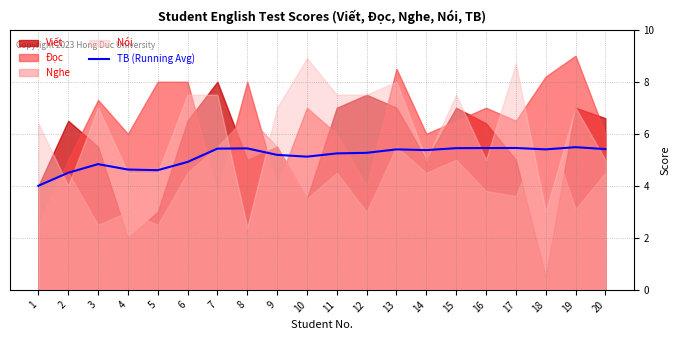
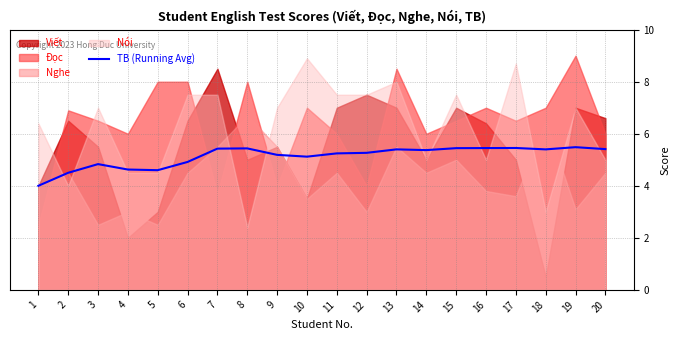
  {
    "Viết": {
      "2": 6.5,
      "3": 5.5,
      "4": 2.0,
      "5": 3.0,
      "6": 6.5,
-     "7": 8.0,
+     "7": 8.5,
      "8": 5.0,
      "11": 7.0,
      "13": 7.0,
      "15": 7.0,
      "16": 6.4,
      "17": 5.0,
      "18": 0.5,
      "20": 6.6
    },
    "TB (Running Avg)": {
      "3": 4.8,
      "4": 4.6,
      "5": 4.6,
      "6": 4.9,
      "8": 5.4,
      "9": 5.2,
      "10": 5.1,
      "11": 5.2,
      "12": 5.3,
      "13": 5.4,
      "14": 5.4,
      "15": 5.4,
      "16": 5.5,
      "17": 5.5,
      "18": 5.4,
      "19": 5.5,
      "20": 5.4
    },
    "Đọc": {
      "1": 2.5,
-     "2": 5.0,
-     "3": 7.3,
+     "2": 6.9,
+     "3": 6.5,
      "4": 6.0,
      "5": 8.0,
      "6": 8.0,
      "7": 3.7,
      "8": 8.0,
      "9": 4.0,
      "10": 7.0,
      "11": 6.0,
      "12": 4.0,
      "13": 8.5,
      "14": 6.0,
      "15": 6.5,
      "16": 7.0,
      "17": 6.5,
-     "18": 8.2,
+     "18": 7.0,
      "19": 9.0,
      "20": 6.0
    },
    "Nghe": {
      "3": 2.5,
      "4": 3.0,
      "5": 2.5,
      "6": 4.5,
      "8": 6.7,
      "11": 4.5,
      "12": 3.0,
      "13": 5.5,
      "14": 4.5,
      "15": 5.0,
      "16": 3.8,
      "17": 3.6,
      "18": 6.5,
      "19": 3.1,
      "20": 4.5
    },
    "Nói": {
      "1": 6.4,
      "2": 4.0,
      "3": 7.0,
      "4": 4.5,
      "5": 4.5,
      "6": 7.5,
      "7": 7.5,
      "8": 2.4,
      "9": 7.0,
      "10": 8.9,
      "11": 7.5,
      "13": 8.0,
      "15": 7.5,
      "16": 5.0,
      "17": 8.7,
      "18": 3.0,
      "20": 5.0
    }
  }
